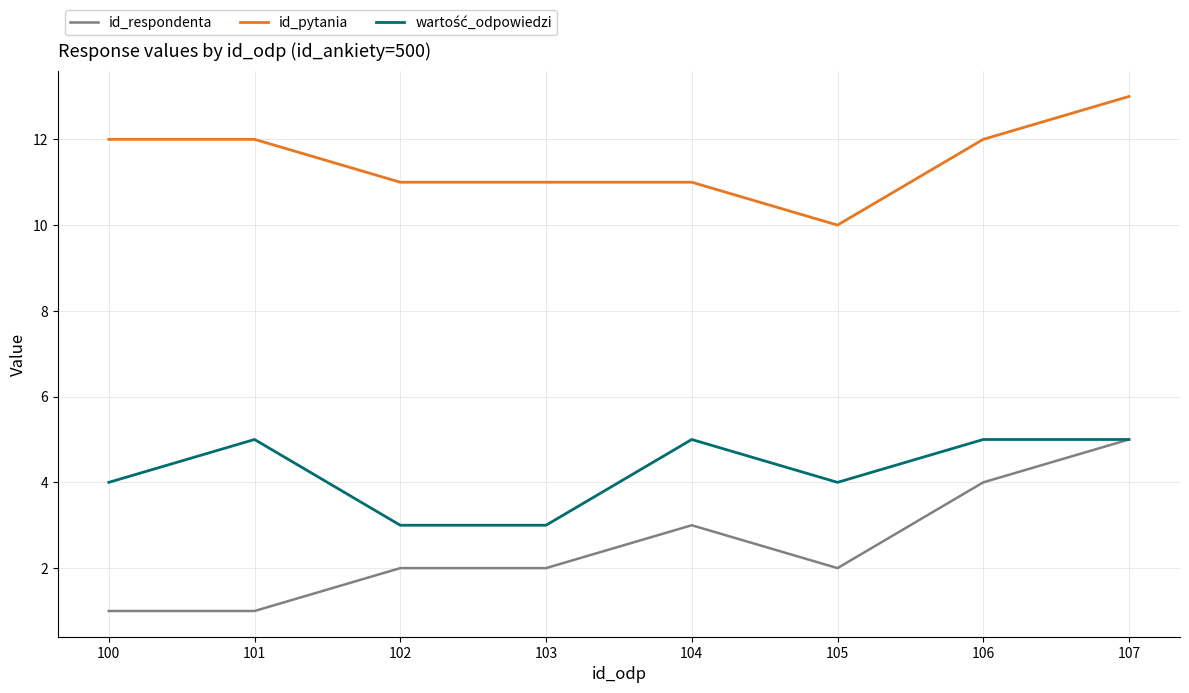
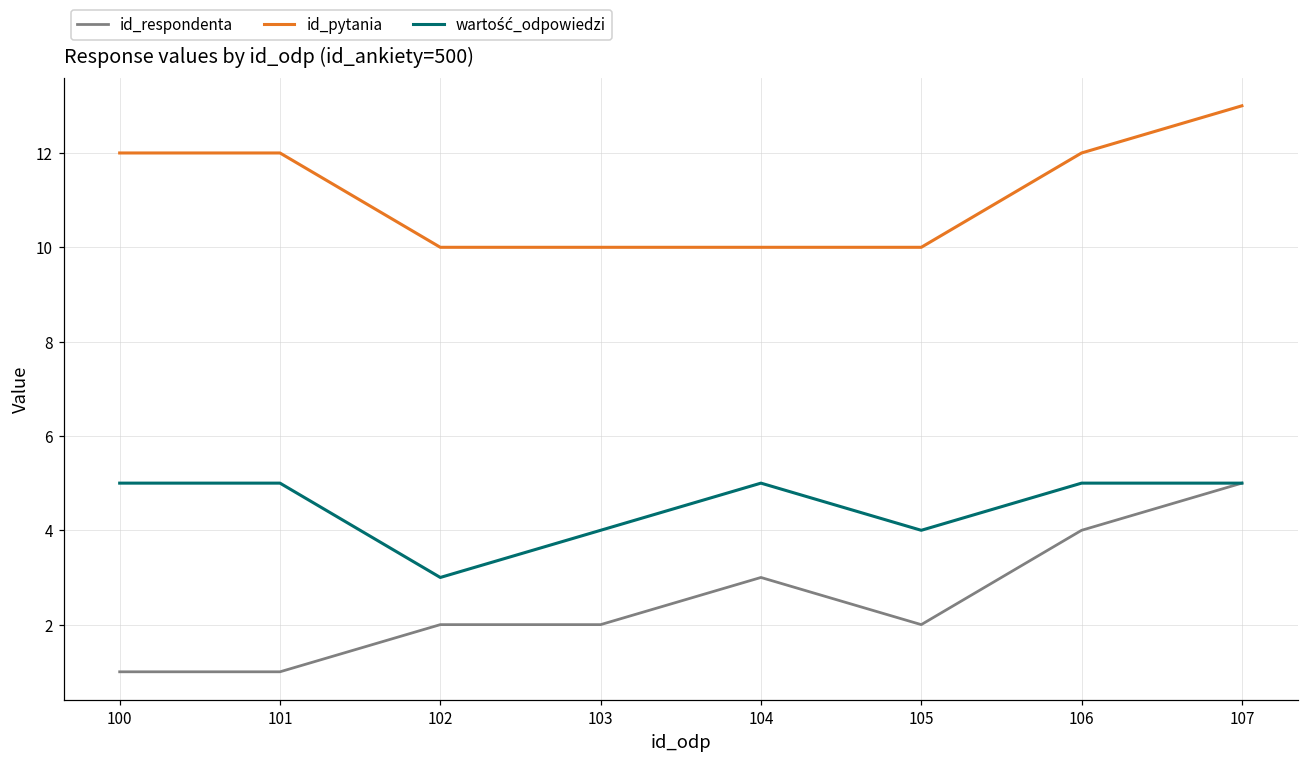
  {
    "id_respondenta": {
      "100": 1,
      "101": 1,
      "102": 2,
      "103": 2,
      "104": 3,
      "105": 2,
      "106": 4
    },
    "id_pytania": {
      "100": 12,
      "101": 12,
-     "102": 11,
-     "103": 11,
-     "104": 11,
+     "102": 10,
+     "103": 10,
+     "104": 10,
      "105": 10,
      "106": 12,
      "107": 13
    },
    "wartość_odpowiedzi": {
-     "100": 4,
+     "100": 5,
      "101": 5,
      "102": 3,
-     "103": 3,
+     "103": 4,
      "104": 5,
      "105": 4,
      "106": 5
    }
  }
